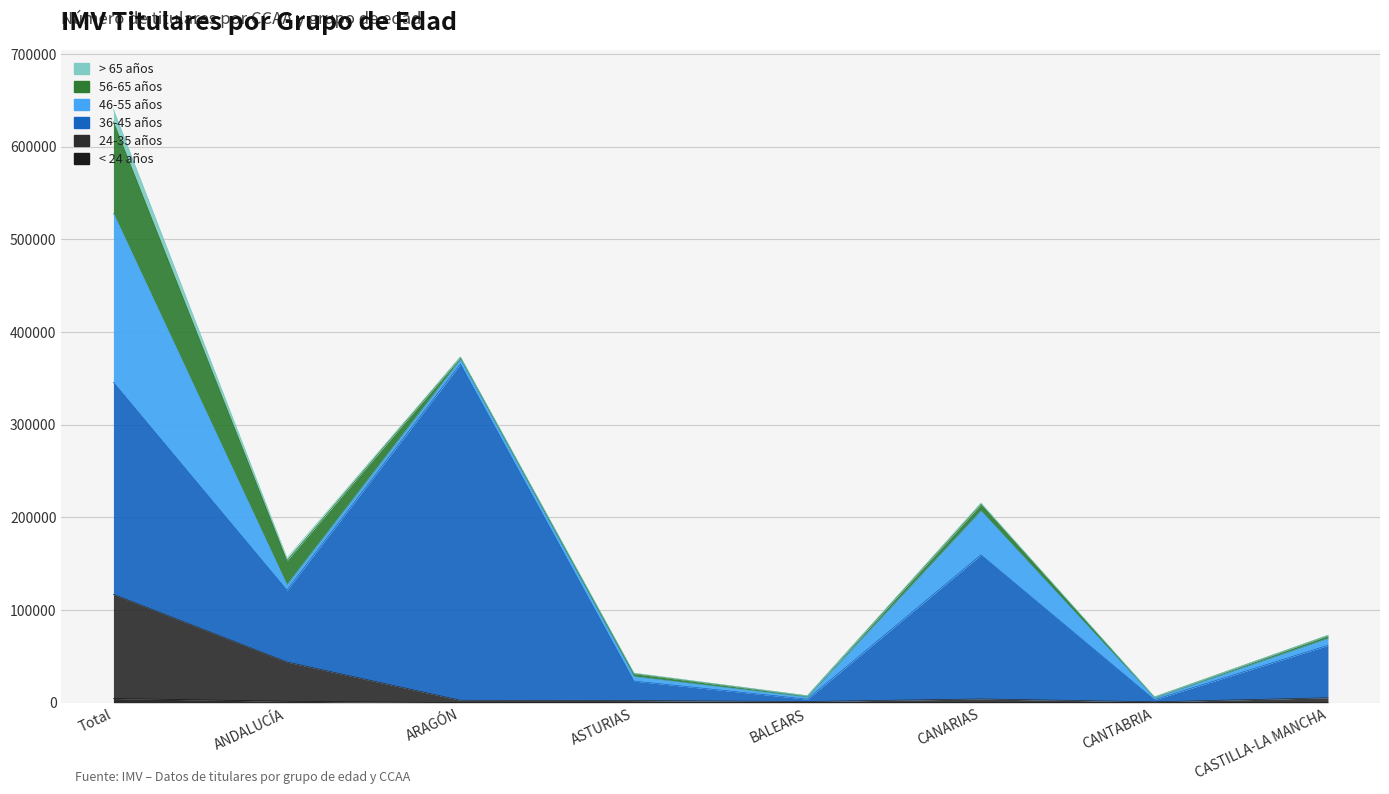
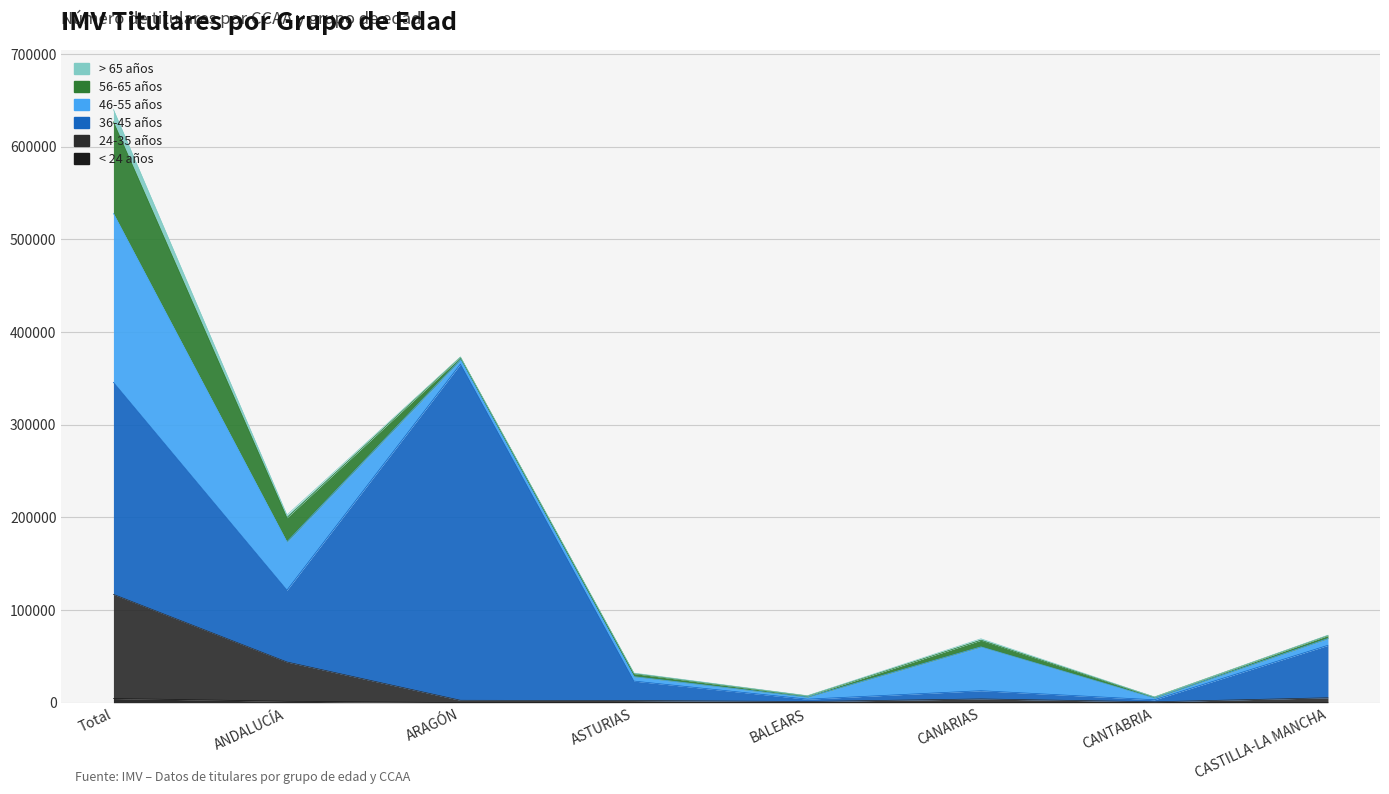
  {
    "36-45 años": {
      "Total": 230000,
      "ANDALUCÍA": 80000,
      "ARAGÓN": 360000,
      "ASTURIAS": 20000,
-     "CANARIAS": 160000,
+     "CANARIAS": 10000,
      "CASTILLA-LA MANCHA": 60000
    },
    "46-55 años": {
      "Total": 180000,
-     "ANDALUCÍA": 10000,
+     "ANDALUCÍA": 50000,
      "ASTURIAS": 0,
      "CANARIAS": 50000,
      "CASTILLA-LA MANCHA": 10000
    },
    "56-65 años": {
      "Total": 100000,
      "ANDALUCÍA": 30000
    },
    "> 65 años": {
      "Total": 10000,
      "ANDALUCÍA": 0
    }
  }
